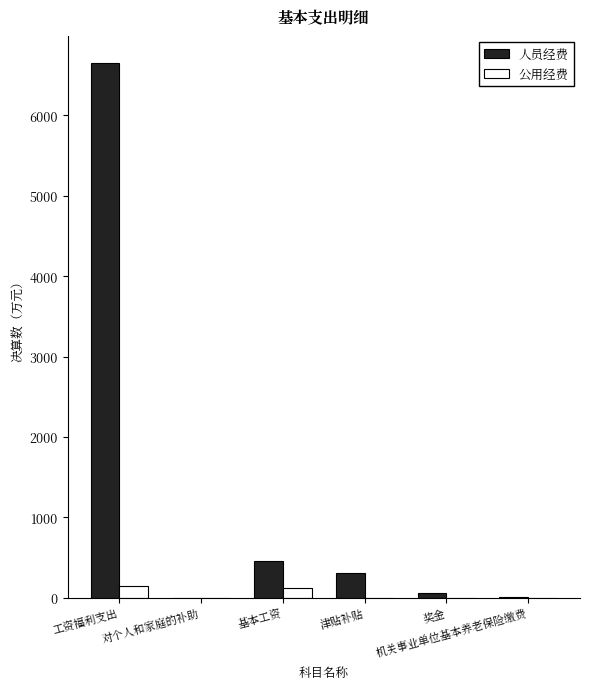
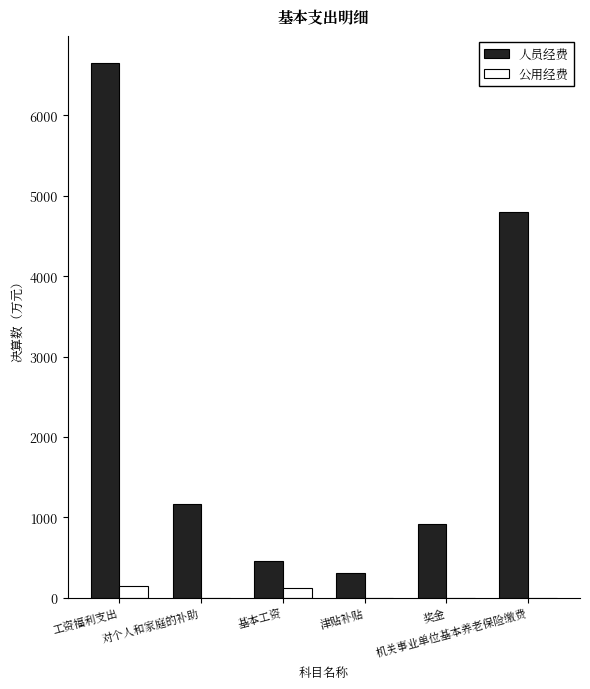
  {
    "人员经费": {
      "工资福利支出": 6700,
-     "对个人和家庭的补助": 0,
+     "对个人和家庭的补助": 1200,
      "基本工资": 500,
      "津贴补贴": 300,
-     "奖金": 100,
-     "机关事业单位基本养老保险缴费": 0
+     "奖金": 900,
+     "机关事业单位基本养老保险缴费": 4800
    },
    "公用经费": {
      "工资福利支出": 100,
      "对个人和家庭的补助": 0,
      "基本工资": 100
    }
  }
